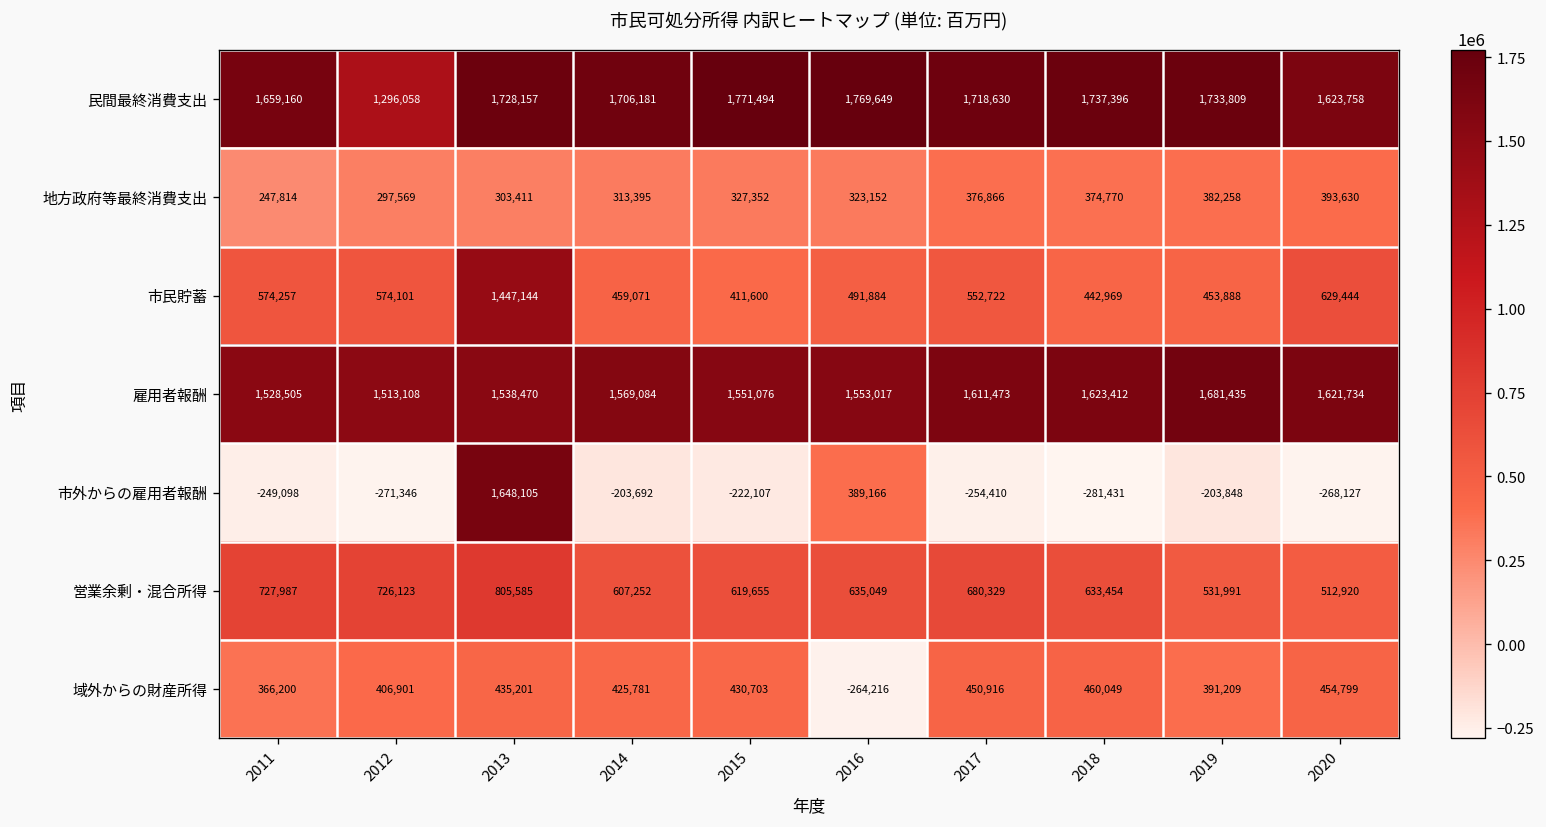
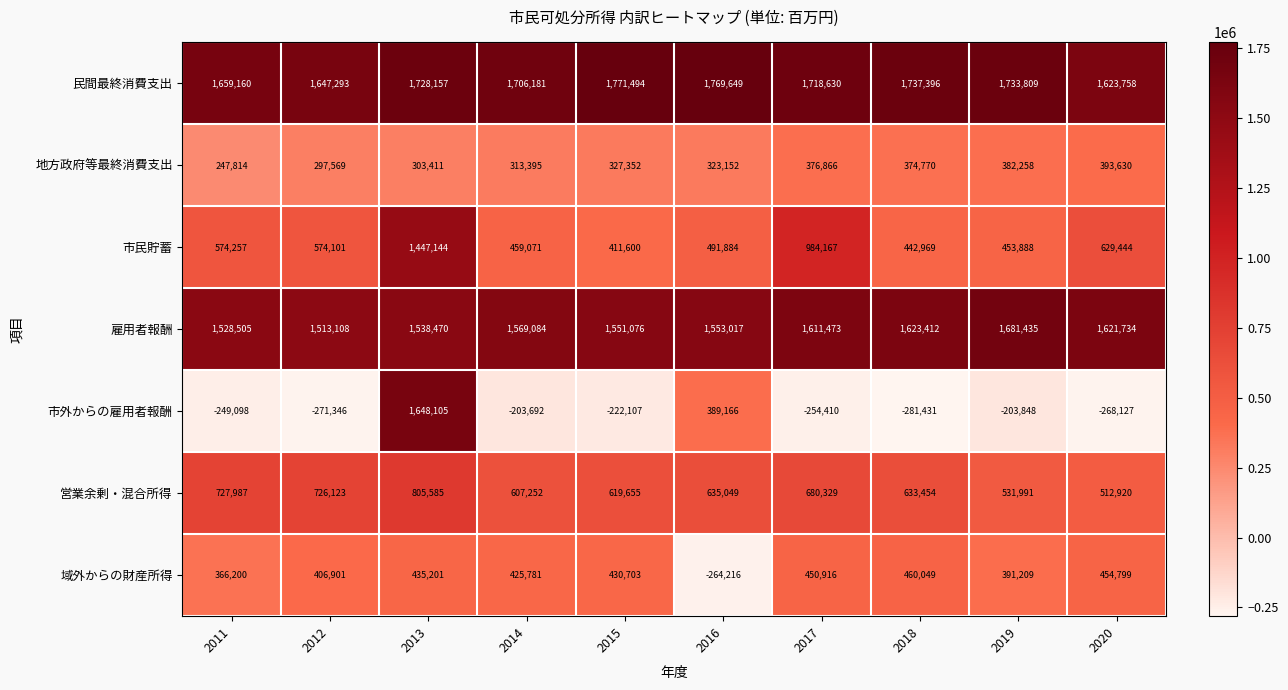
  {
    "民間最終消費支出": {
      "2011": "1,659,160",
-     "2012": "1,296,058",
+     "2012": "1,647,293",
      "2013": "1,728,157",
      "2014": "1,706,181",
      "2015": "1,771,494",
      "2016": "1,769,649",
      "2017": "1,718,630",
      "2018": "1,737,396",
      "2019": "1,733,809",
      "2020": "1,623,758"
    },
    "地方政府等最終消費支出": {
      "2011": "247,814",
      "2012": "297,569",
      "2013": "303,411",
      "2014": "313,395",
      "2015": "327,352",
      "2016": "323,152",
      "2017": "376,866",
      "2018": "374,770",
      "2019": "382,258",
      "2020": "393,630"
    },
    "市民貯蓄": {
      "2011": "574,257",
      "2012": "574,101",
      "2013": "1,447,144",
      "2014": "459,071",
      "2015": "411,600",
      "2016": "491,884",
-     "2017": "552,722",
+     "2017": "984,167",
      "2018": "442,969",
      "2019": "453,888",
      "2020": "629,444"
    },
    "雇用者報酬": {
      "2011": "1,528,505",
      "2012": "1,513,108",
      "2013": "1,538,470",
      "2014": "1,569,084",
      "2015": "1,551,076",
      "2016": "1,553,017",
      "2017": "1,611,473",
      "2018": "1,623,412",
      "2019": "1,681,435",
      "2020": "1,621,734"
    },
    "市外からの雇用者報酬": {
      "2011": "-249,098",
      "2012": "-271,346",
      "2013": "1,648,105",
      "2014": "-203,692",
      "2015": "-222,107",
      "2016": "389,166",
      "2017": "-254,410",
      "2018": "-281,431",
      "2019": "-203,848",
      "2020": "-268,127"
    },
    "営業余剰・混合所得": {
      "2011": "727,987",
      "2012": "726,123",
      "2013": "805,585",
      "2014": "607,252",
      "2015": "619,655",
      "2016": "635,049",
      "2017": "680,329",
      "2018": "633,454",
      "2019": "531,991",
      "2020": "512,920"
    },
    "域外からの財産所得": {
      "2011": "366,200",
      "2012": "406,901",
      "2013": "435,201",
      "2014": "425,781",
      "2015": "430,703",
      "2016": "-264,216",
      "2017": "450,916",
      "2018": "460,049",
      "2019": "391,209",
      "2020": "454,799"
    }
  }
